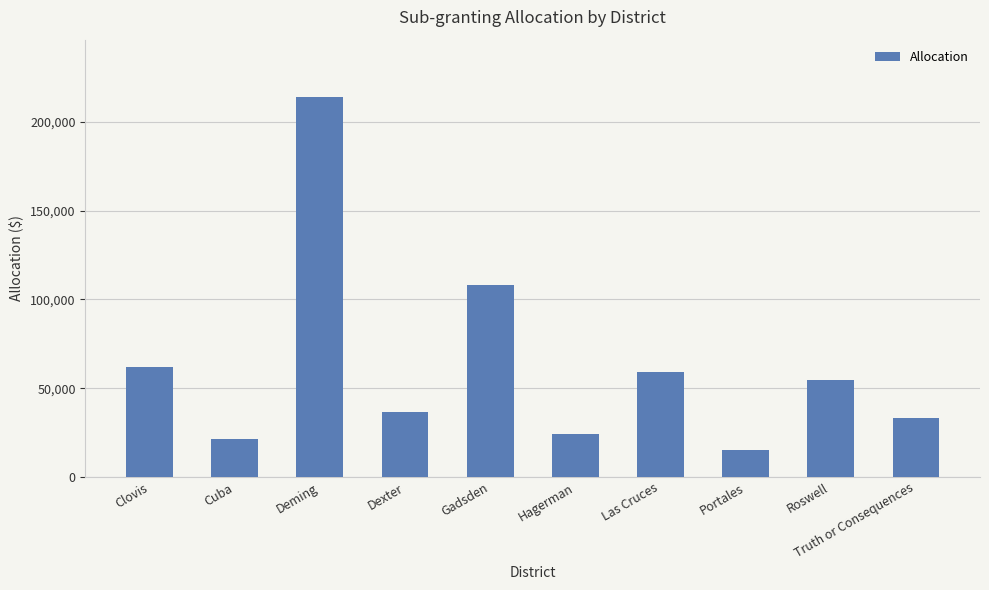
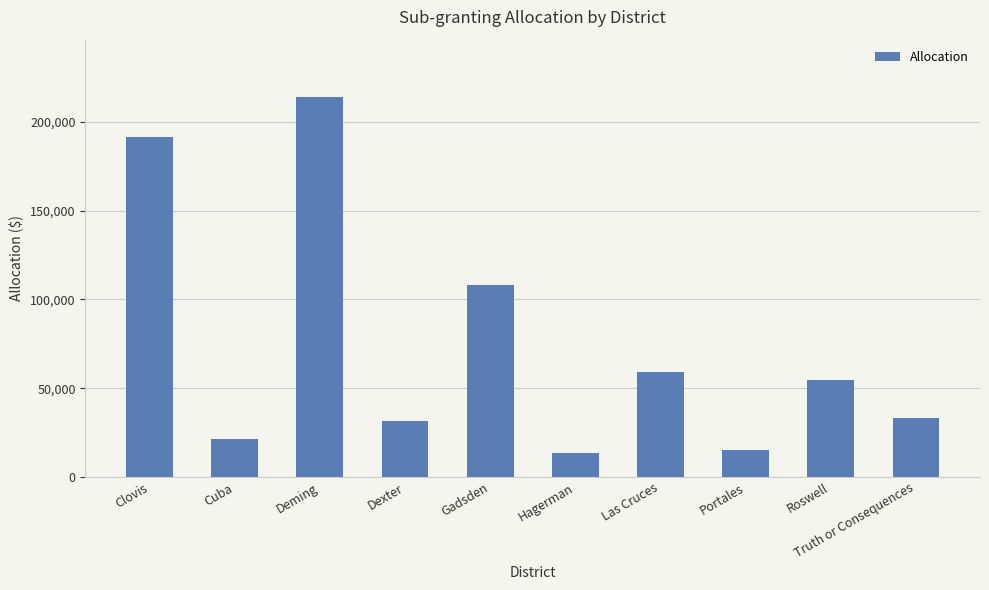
  {
-   "Clovis": "62,000",
+   "Clovis": "192,000",
    "Cuba": "21,000",
    "Deming": "214,000",
-   "Dexter": "37,000",
+   "Dexter": "32,000",
    "Gadsden": "108,000",
-   "Hagerman": "24,000",
+   "Hagerman": "13,000",
    "Las Cruces": "59,000",
    "Portales": "15,000",
    "Roswell": "55,000",
    "Truth or Consequences": "33,000"
  }
